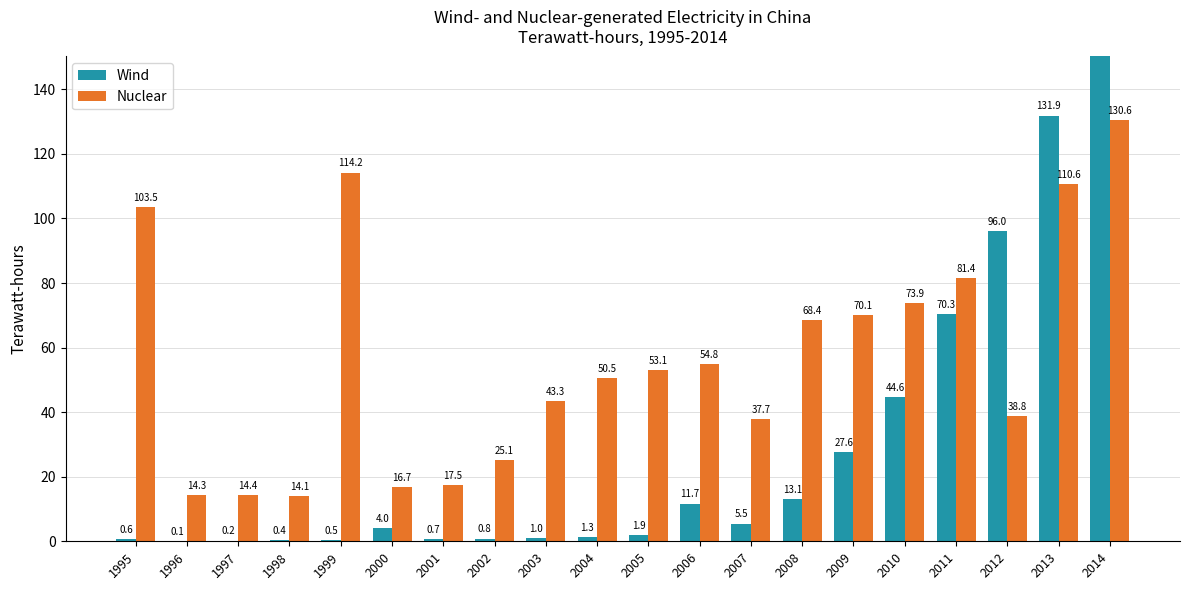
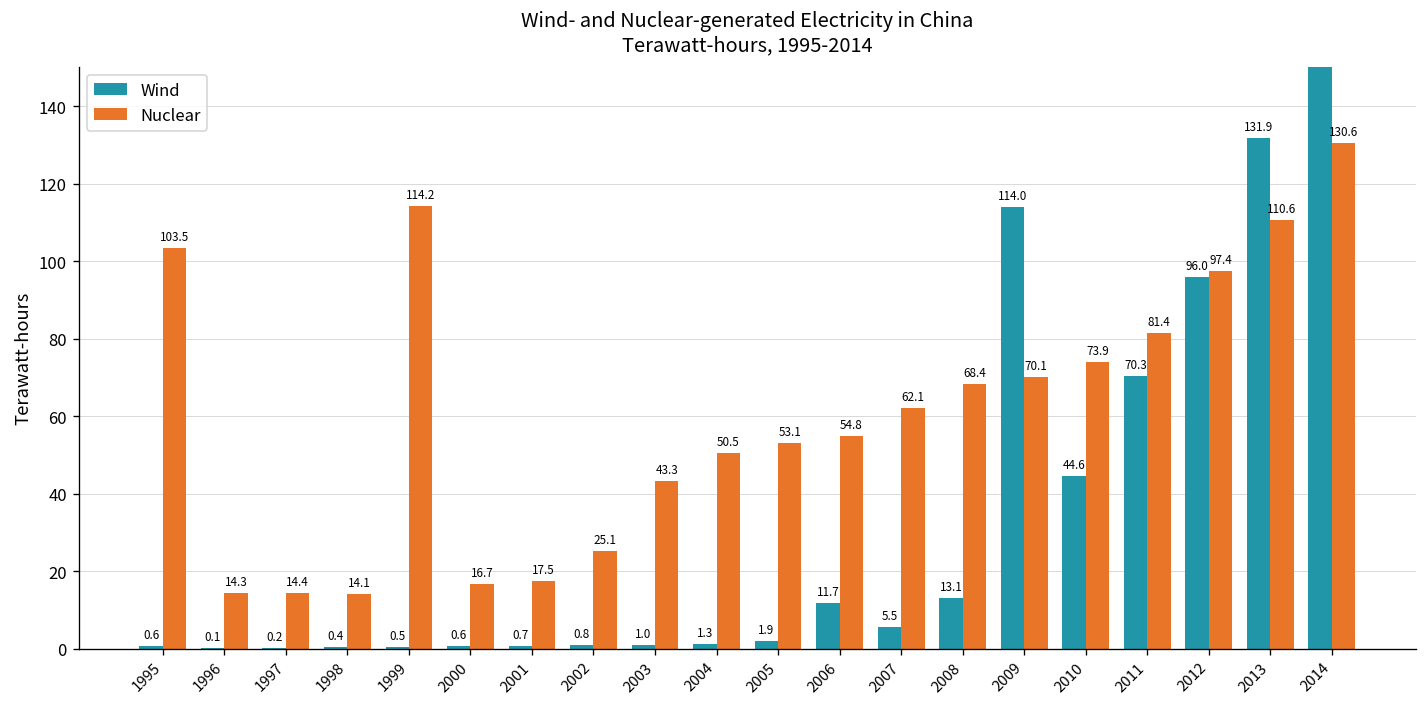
  {
    "Wind": {
      "1995": 0.6,
      "1996": 0.1,
      "1997": 0.2,
      "1998": 0.4,
      "1999": 0.5,
-     "2000": 4.0,
+     "2000": 0.6,
      "2001": 0.7,
      "2002": 0.8,
      "2003": 1.0,
      "2004": 1.3,
      "2005": 1.9,
      "2006": 11.7,
      "2007": 5.5,
      "2008": 13.1,
-     "2009": 27.6,
+     "2009": 114.0,
      "2010": 44.6,
      "2011": 70.3,
      "2012": 96.0,
      "2013": 131.9
    },
    "Nuclear": {
      "1995": 103.5,
      "1996": 14.3,
      "1997": 14.4,
      "1998": 14.1,
      "1999": 114.2,
      "2000": 16.7,
      "2001": 17.5,
      "2002": 25.1,
      "2003": 43.3,
      "2004": 50.5,
      "2005": 53.1,
      "2006": 54.8,
-     "2007": 37.7,
+     "2007": 62.1,
      "2008": 68.4,
      "2009": 70.1,
      "2010": 73.9,
      "2011": 81.4,
-     "2012": 38.8,
+     "2012": 97.4,
      "2013": 110.6,
      "2014": 130.6
    }
  }
